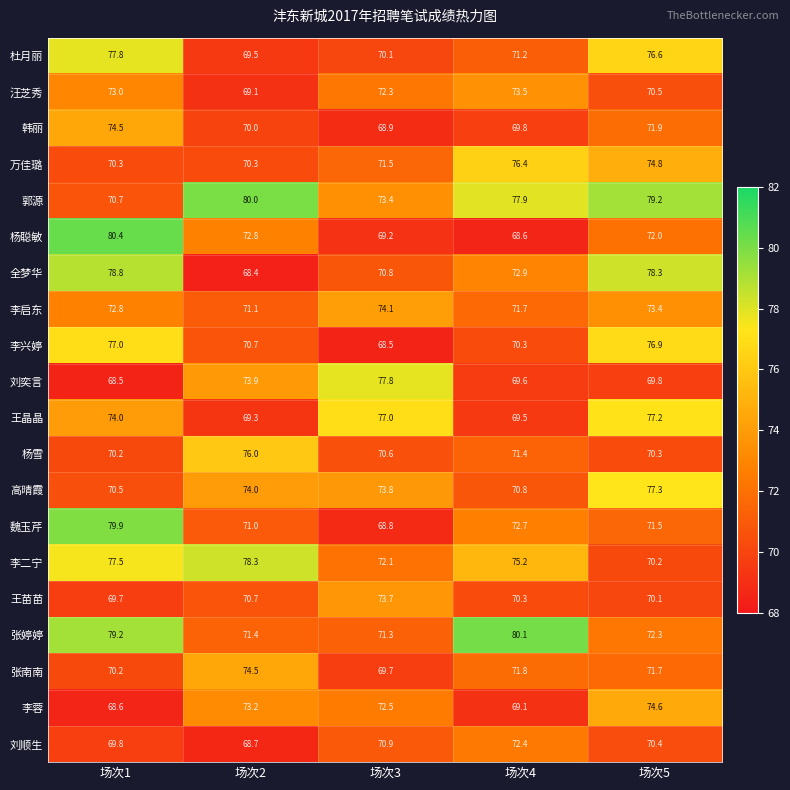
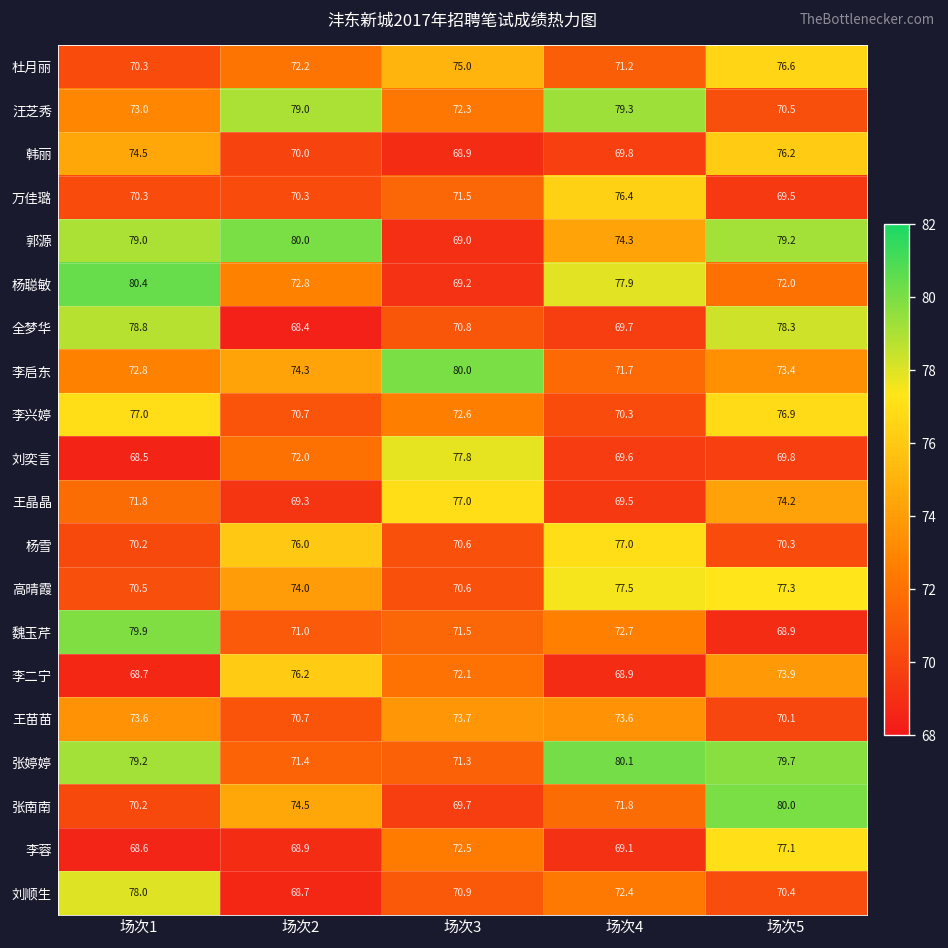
  {
    "杜月丽": {
-     "场次1": 77.8,
-     "场次2": 69.5,
-     "场次3": 70.1,
+     "场次1": 70.3,
+     "场次2": 72.2,
+     "场次3": 75.0,
      "场次4": 71.2,
      "场次5": 76.6
    },
    "汪芝秀": {
      "场次1": 73.0,
-     "场次2": 69.1,
+     "场次2": 79.0,
      "场次3": 72.3,
-     "场次4": 73.5,
+     "场次4": 79.3,
      "场次5": 70.5
    },
    "韩丽": {
      "场次1": 74.5,
      "场次2": 70.0,
      "场次3": 68.9,
      "场次4": 69.8,
-     "场次5": 71.9
+     "场次5": 76.2
    },
    "万佳璐": {
      "场次1": 70.3,
      "场次2": 70.3,
      "场次3": 71.5,
      "场次4": 76.4,
-     "场次5": 74.8
+     "场次5": 69.5
    },
    "郭源": {
-     "场次1": 70.7,
+     "场次1": 79.0,
      "场次2": 80.0,
-     "场次3": 73.4,
-     "场次4": 77.9,
+     "场次3": 69.0,
+     "场次4": 74.3,
      "场次5": 79.2
    },
    "杨聪敏": {
      "场次1": 80.4,
      "场次2": 72.8,
      "场次3": 69.2,
-     "场次4": 68.6,
+     "场次4": 77.9,
      "场次5": 72.0
    },
    "全梦华": {
      "场次1": 78.8,
      "场次2": 68.4,
      "场次3": 70.8,
-     "场次4": 72.9,
+     "场次4": 69.7,
      "场次5": 78.3
    },
    "李启东": {
      "场次1": 72.8,
-     "场次2": 71.1,
-     "场次3": 74.1,
+     "场次2": 74.3,
+     "场次3": 80.0,
      "场次4": 71.7,
      "场次5": 73.4
    },
    "李兴婷": {
      "场次1": 77.0,
      "场次2": 70.7,
-     "场次3": 68.5,
+     "场次3": 72.6,
      "场次4": 70.3,
      "场次5": 76.9
    },
    "刘奕言": {
      "场次1": 68.5,
-     "场次2": 73.9,
+     "场次2": 72.0,
      "场次3": 77.8,
      "场次4": 69.6,
      "场次5": 69.8
    },
    "王晶晶": {
-     "场次1": 74.0,
+     "场次1": 71.8,
      "场次2": 69.3,
      "场次3": 77.0,
      "场次4": 69.5,
-     "场次5": 77.2
+     "场次5": 74.2
    },
    "杨雪": {
      "场次1": 70.2,
      "场次2": 76.0,
      "场次3": 70.6,
-     "场次4": 71.4,
+     "场次4": 77.0,
      "场次5": 70.3
    },
    "高晴霞": {
      "场次1": 70.5,
      "场次2": 74.0,
-     "场次3": 73.8,
-     "场次4": 70.8,
+     "场次3": 70.6,
+     "场次4": 77.5,
      "场次5": 77.3
    },
    "魏玉芹": {
      "场次1": 79.9,
      "场次2": 71.0,
-     "场次3": 68.8,
+     "场次3": 71.5,
      "场次4": 72.7,
-     "场次5": 71.5
+     "场次5": 68.9
    },
    "李二宁": {
-     "场次1": 77.5,
-     "场次2": 78.3,
+     "场次1": 68.7,
+     "场次2": 76.2,
      "场次3": 72.1,
-     "场次4": 75.2,
-     "场次5": 70.2
+     "场次4": 68.9,
+     "场次5": 73.9
    },
    "王苗苗": {
-     "场次1": 69.7,
+     "场次1": 73.6,
      "场次2": 70.7,
      "场次3": 73.7,
-     "场次4": 70.3,
+     "场次4": 73.6,
      "场次5": 70.1
    },
    "张婷婷": {
      "场次1": 79.2,
      "场次2": 71.4,
      "场次3": 71.3,
      "场次4": 80.1,
-     "场次5": 72.3
+     "场次5": 79.7
    },
    "张南南": {
      "场次1": 70.2,
      "场次2": 74.5,
      "场次3": 69.7,
      "场次4": 71.8,
-     "场次5": 71.7
+     "场次5": 80.0
    },
    "李蓉": {
      "场次1": 68.6,
-     "场次2": 73.2,
+     "场次2": 68.9,
      "场次3": 72.5,
      "场次4": 69.1,
-     "场次5": 74.6
+     "场次5": 77.1
    },
    "刘顺生": {
-     "场次1": 69.8,
+     "场次1": 78.0,
      "场次2": 68.7,
      "场次3": 70.9,
      "场次4": 72.4,
      "场次5": 70.4
    }
  }
